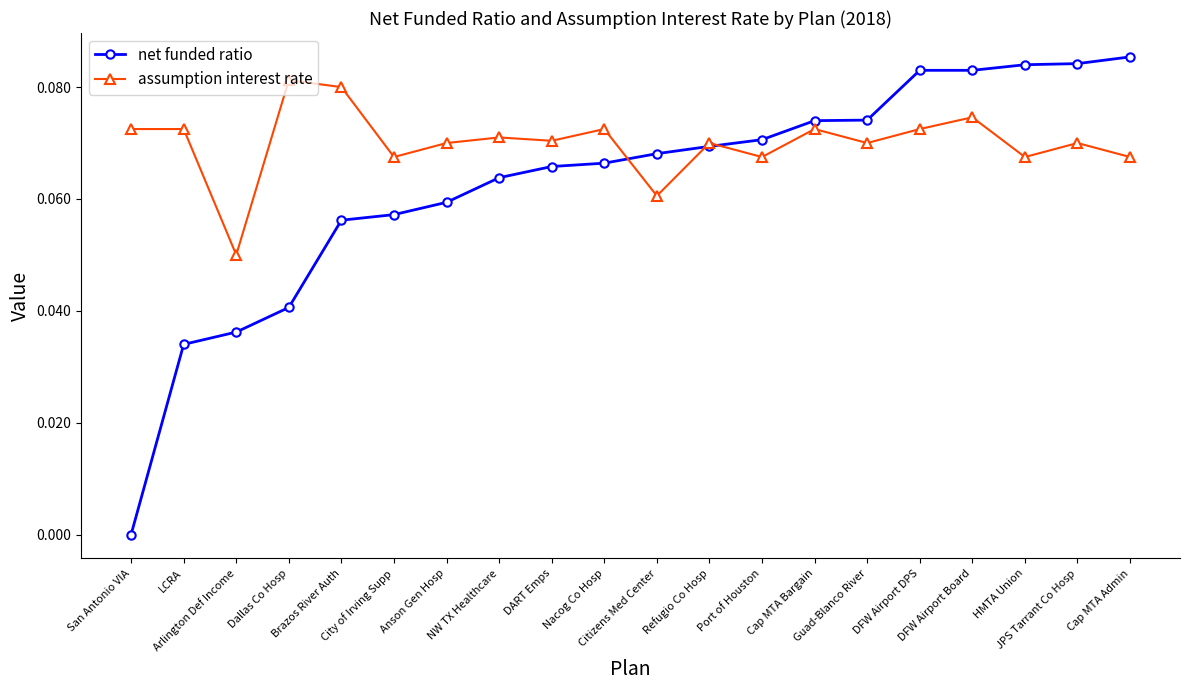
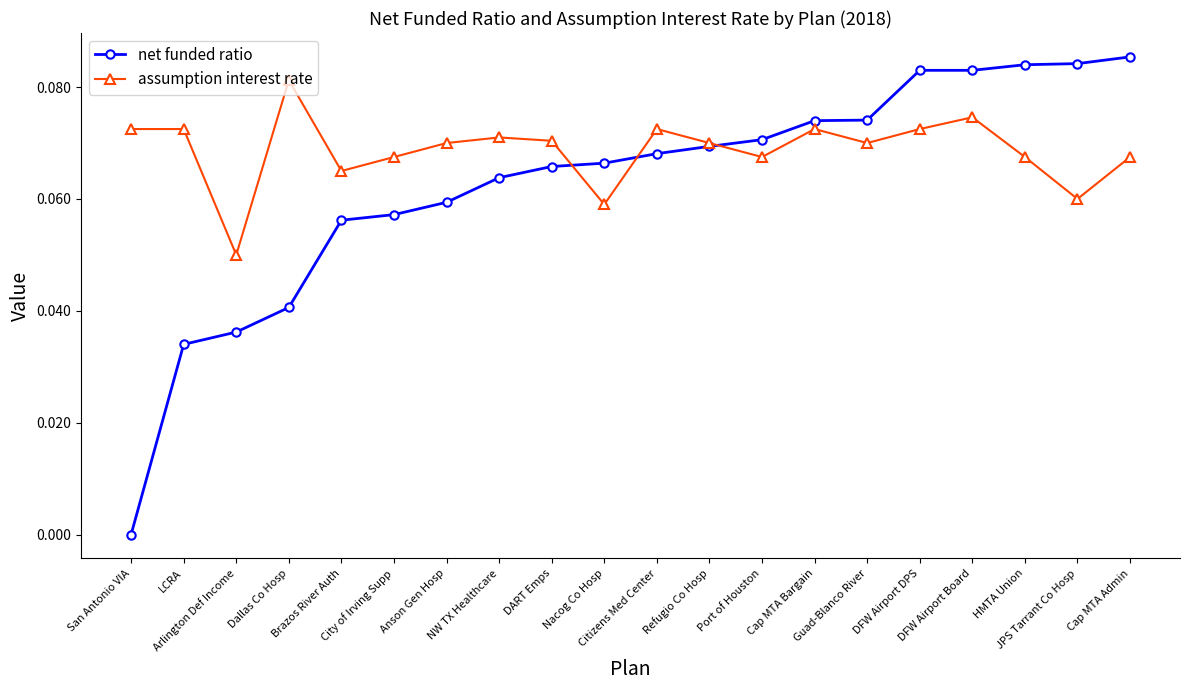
  {
    "net funded ratio": {
      "San Antonio VIA": 0.000,
      "LCRA": 0.034,
      "Arlington Def Income": 0.036,
      "Dallas Co Hosp": 0.041,
      "Brazos River Auth": 0.056,
      "City of Irving Supp": 0.057,
      "Anson Gen Hosp": 0.059,
      "NW TX Healthcare": 0.064,
      "DART Emps": 0.066,
      "Nacog Co Hosp": 0.066,
      "Citizens Med Center": 0.068,
      "Refugio Co Hosp": 0.069,
      "Port of Houston": 0.071,
      "Cap MTA Bargain": 0.074,
      "Guad-Blanco River": 0.074,
      "DFW Airport DPS": 0.083,
      "DFW Airport Board": 0.083,
      "HMTA Union": 0.084,
      "JPS Tarrant Co Hosp": 0.084,
      "Cap MTA Admin": 0.085
    },
    "assumption interest rate": {
      "San Antonio VIA": 0.073,
      "LCRA": 0.073,
      "Arlington Def Income": 0.050,
-     "Brazos River Auth": 0.080,
+     "Brazos River Auth": 0.065,
      "City of Irving Supp": 0.068,
      "Anson Gen Hosp": 0.070,
      "NW TX Healthcare": 0.071,
      "DART Emps": 0.070,
-     "Nacog Co Hosp": 0.073,
-     "Citizens Med Center": 0.061,
+     "Nacog Co Hosp": 0.059,
+     "Citizens Med Center": 0.073,
      "Refugio Co Hosp": 0.070,
      "Port of Houston": 0.068,
      "Cap MTA Bargain": 0.073,
      "Guad-Blanco River": 0.070,
      "DFW Airport DPS": 0.073,
      "DFW Airport Board": 0.075,
      "HMTA Union": 0.068,
-     "JPS Tarrant Co Hosp": 0.07,
+     "JPS Tarrant Co Hosp": 0.06,
      "Cap MTA Admin": 0.068
    }
  }
